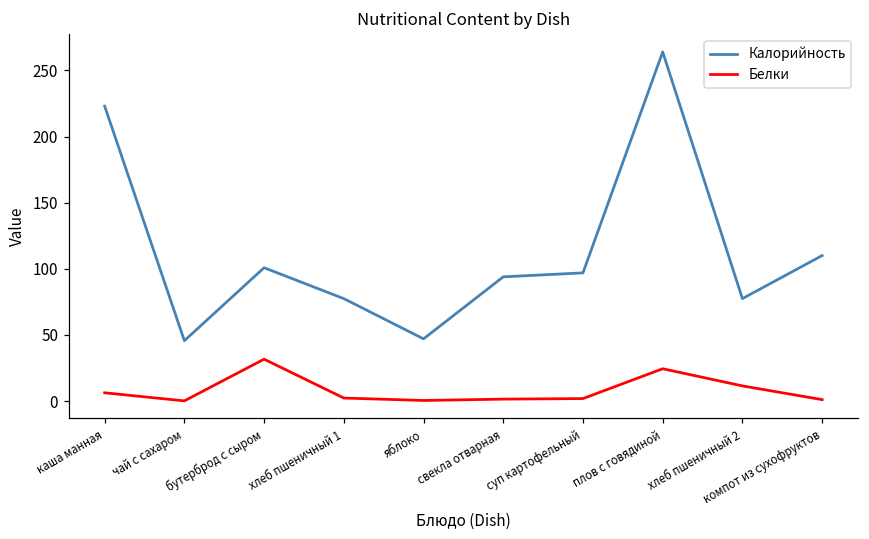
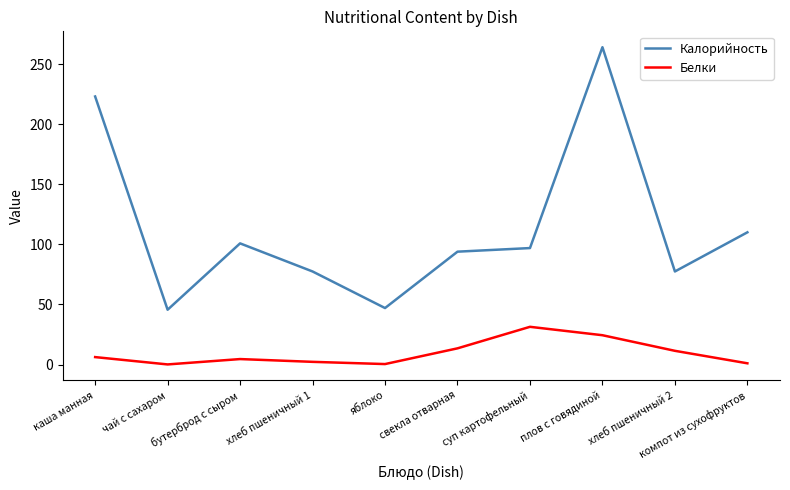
  {
    "Калорийность": {
      "каша манная": 223,
      "чай с сахаром": 46,
      "бутерброд с сыром": 101,
      "хлеб пшеничный 1": 77,
      "яблоко": 47,
      "свекла отварная": 94,
      "суп картофельный": 97,
      "плов с говядиной": 264,
      "хлеб пшеничный 2": 77,
      "компот из сухофруктов": 110
    },
    "Белки": {
      "каша манная": 6,
      "чай с сахаром": 0,
-     "бутерброд с сыром": 32,
+     "бутерброд с сыром": 5,
      "хлеб пшеничный 1": 2,
      "яблоко": 0,
-     "свекла отварная": 1,
-     "суп картофельный": 2,
+     "свекла отварная": 13,
+     "суп картофельный": 31,
      "плов с говядиной": 24,
      "хлеб пшеничный 2": 11,
      "компот из сухофруктов": 1
    }
  }
